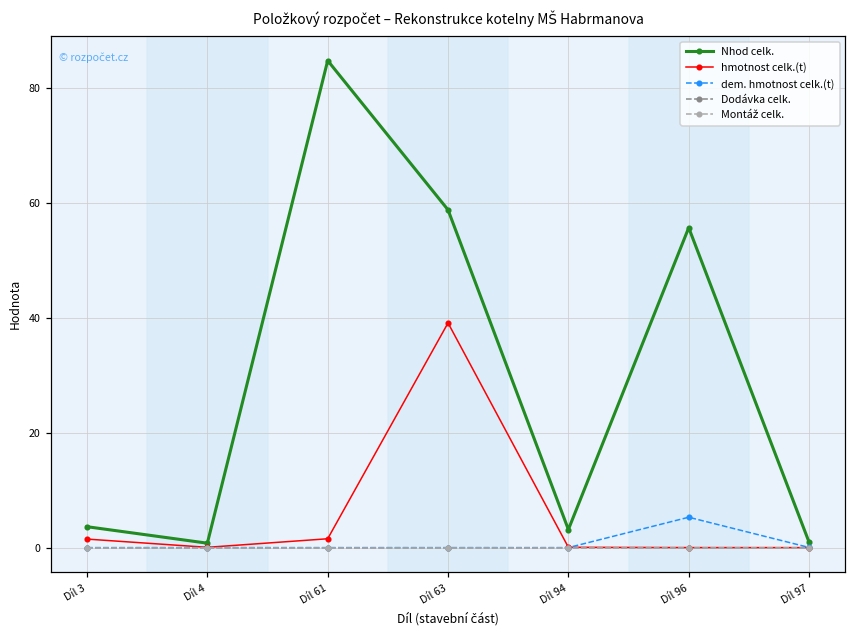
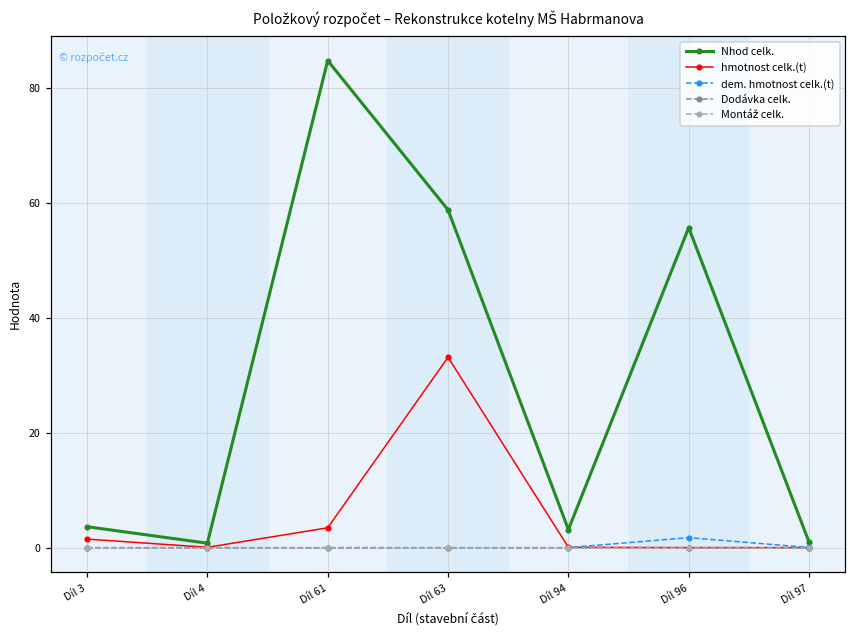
  {
    "Nhod celk.": {
      "Díl 3": 4,
      "Díl 4": 1,
      "Díl 61": 85,
      "Díl 63": 59,
      "Díl 94": 3,
      "Díl 96": 56,
      "Díl 97": 1
    },
    "hmotnost celk.(t)": {
      "Díl 3": 1,
-     "Díl 61": 2,
-     "Díl 63": 39
+     "Díl 61": 3,
+     "Díl 63": 33
    },
    "dem. hmotnost celk.(t)": {
-     "Díl 96": 5
+     "Díl 96": 2
    }
  }
